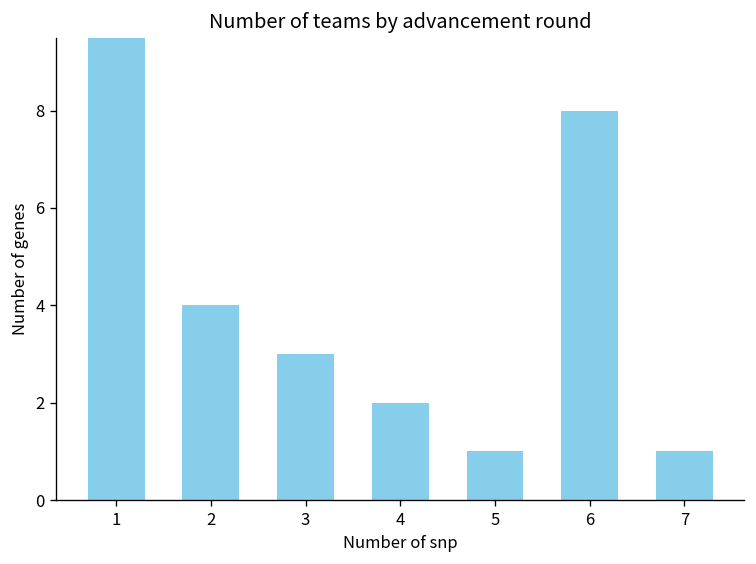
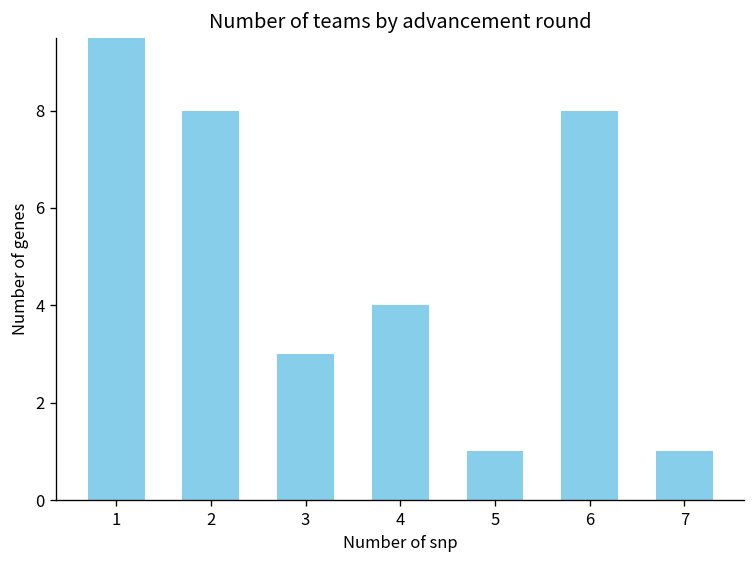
  {
-   "2": 4,
+   "2": 8,
    "3": 3,
-   "4": 2,
+   "4": 4,
    "5": 1,
    "6": 8,
    "7": 1
  }
